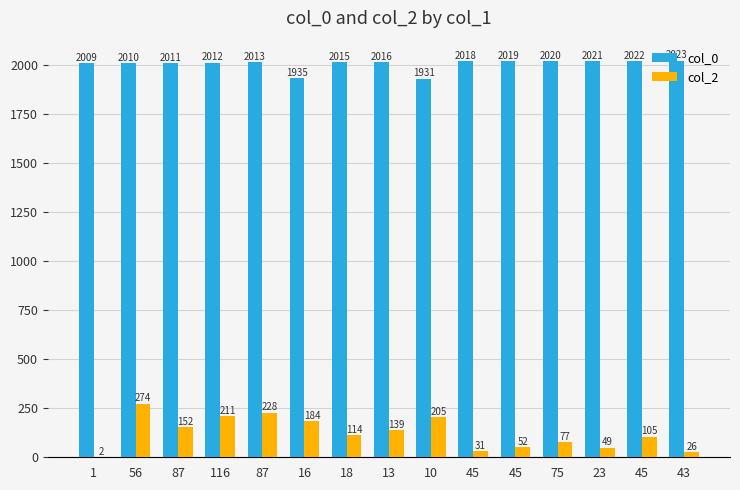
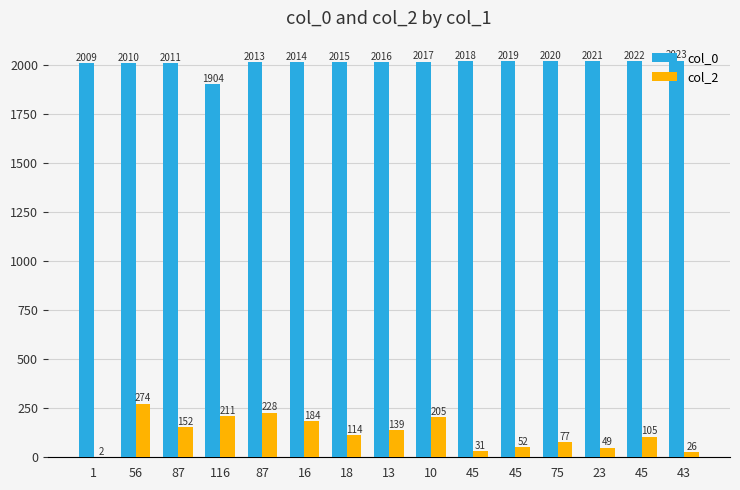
  {
    "col_0": {
      "1": 2009,
      "56": 2010,
-     "116": 2012,
-     "16": 1935,
+     "116": 1904,
+     "16": 2014,
      "18": 2015,
      "13": 2016,
-     "10": 1931,
+     "10": 2017,
      "75": 2020,
      "23": 2021,
      "43": 2023
    },
    "col_2": {
      "1": 2,
      "56": 274,
      "116": 211,
      "16": 184,
      "18": 114,
      "13": 139,
      "10": 205,
      "75": 77,
      "23": 49,
      "43": 26
    }
  }
